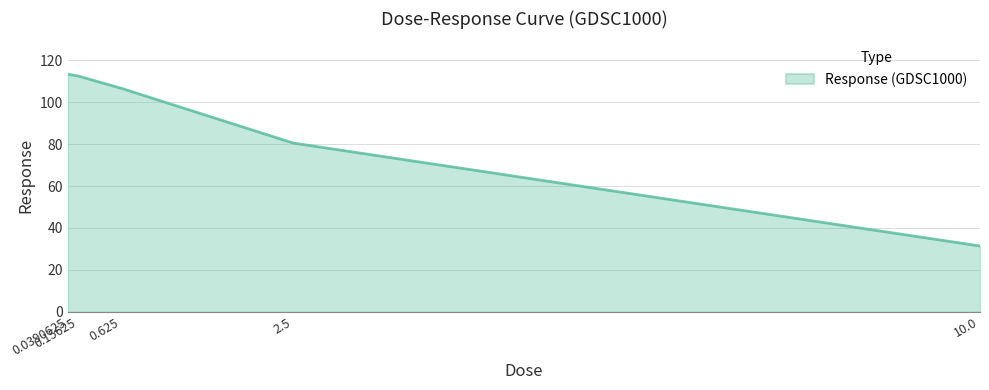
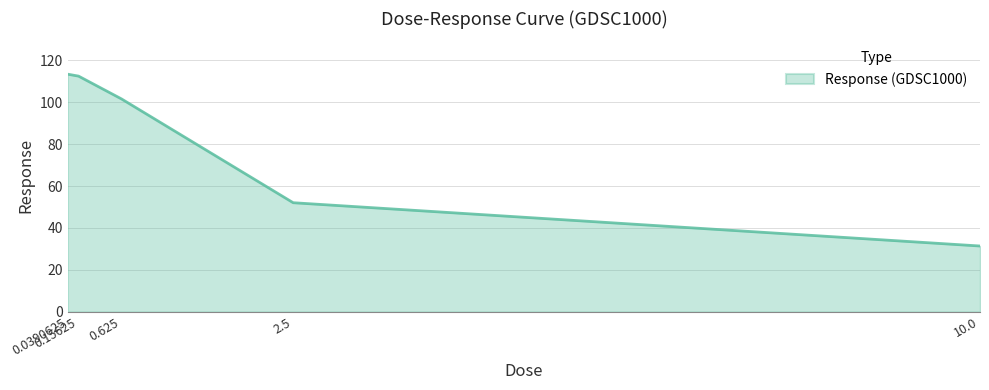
  {
    "0.0390625": 113,
    "0.15625": 112,
-   "0.625": 107,
-   "2.5": 81,
+   "0.625": 102,
+   "2.5": 52,
    "10.0": 31
  }
